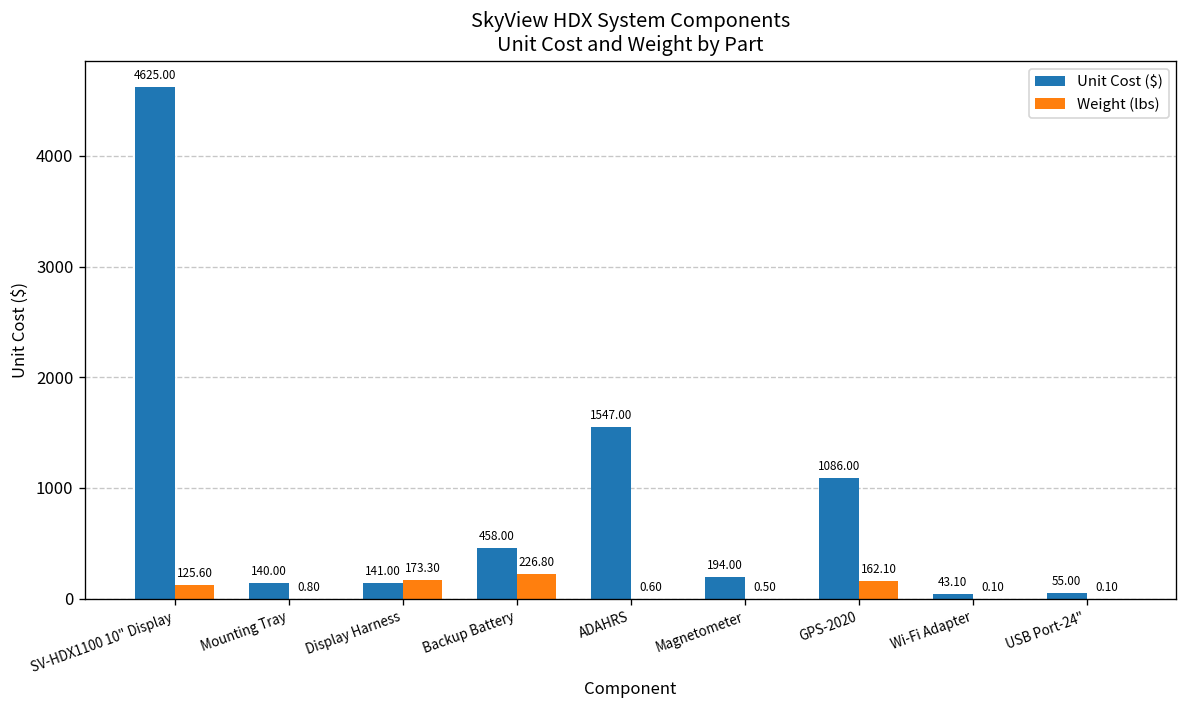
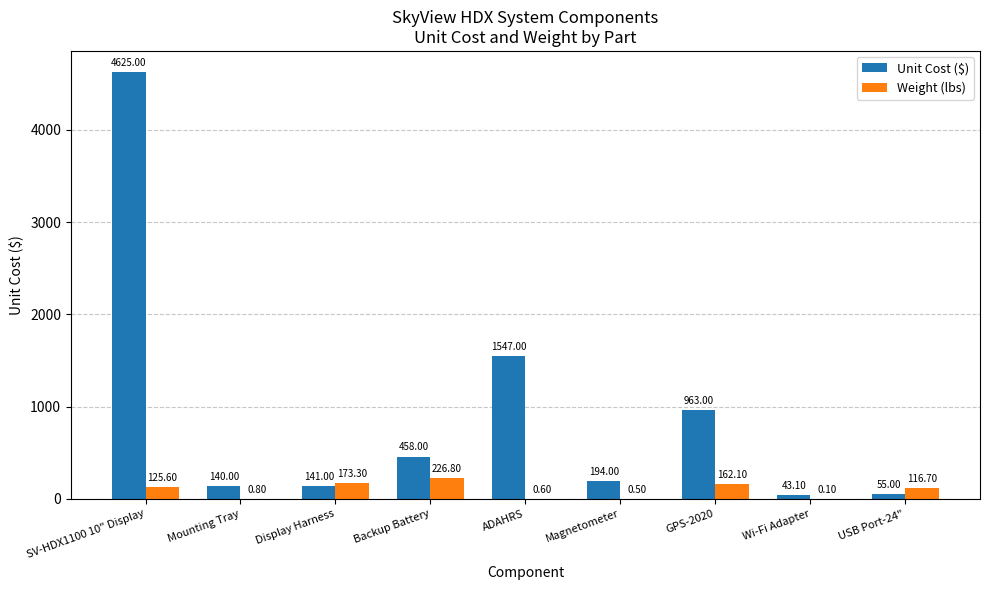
  {
    "Unit Cost ($)": {
      "SV-HDX1100 10\" Display": 4625.00,
      "Mounting Tray": 140.00,
      "Display Harness": 141.00,
      "Backup Battery": 458.00,
      "ADAHRS": 1547.00,
      "Magnetometer": 194.00,
-     "GPS-2020": 1086.00,
+     "GPS-2020": 963.00,
      "Wi-Fi Adapter": 43.10,
      "USB Port-24\"": 55.00
    },
    "Weight (lbs)": {
      "SV-HDX1100 10\" Display": 125.60,
      "Mounting Tray": 0.80,
      "Display Harness": 173.30,
      "Backup Battery": 226.80,
      "ADAHRS": 0.60,
      "Magnetometer": 0.50,
      "GPS-2020": 162.10,
      "Wi-Fi Adapter": 0.10,
-     "USB Port-24\"": 0.10
+     "USB Port-24\"": 116.70
    }
  }
